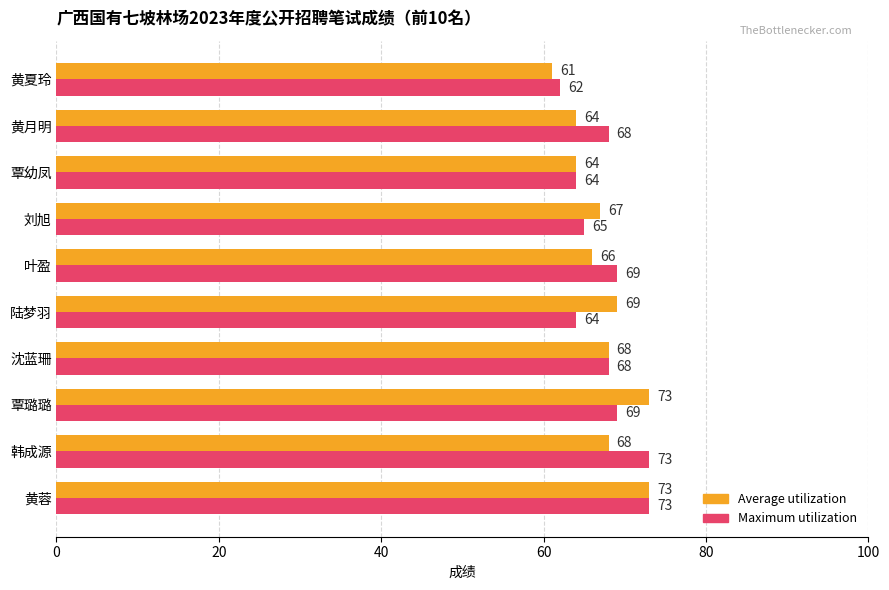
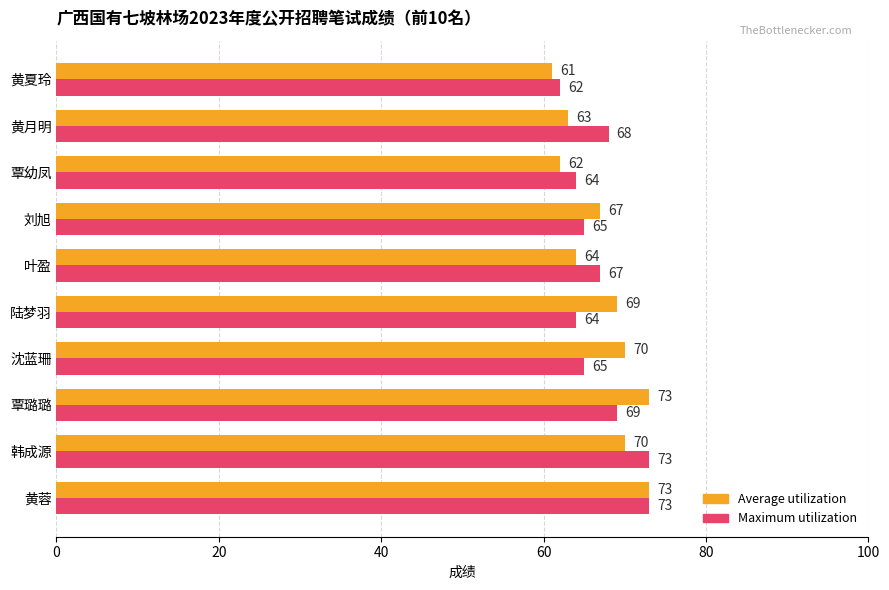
  {
    "Average utilization": {
      "黄夏玲": 61,
-     "黄月明": 64,
-     "覃幼凤": 64,
+     "黄月明": 63,
+     "覃幼凤": 62,
      "刘旭": 67,
-     "叶盈": 66,
+     "叶盈": 64,
      "陆梦羽": 69,
-     "沈蓝珊": 68,
+     "沈蓝珊": 70,
      "覃璐璐": 73,
-     "韩成源": 68,
+     "韩成源": 70,
      "黄蓉": 73
    },
    "Maximum utilization": {
      "黄夏玲": 62,
      "黄月明": 68,
      "覃幼凤": 64,
      "刘旭": 65,
-     "叶盈": 69,
+     "叶盈": 67,
      "陆梦羽": 64,
-     "沈蓝珊": 68,
+     "沈蓝珊": 65,
      "覃璐璐": 69,
      "韩成源": 73,
      "黄蓉": 73
    }
  }
